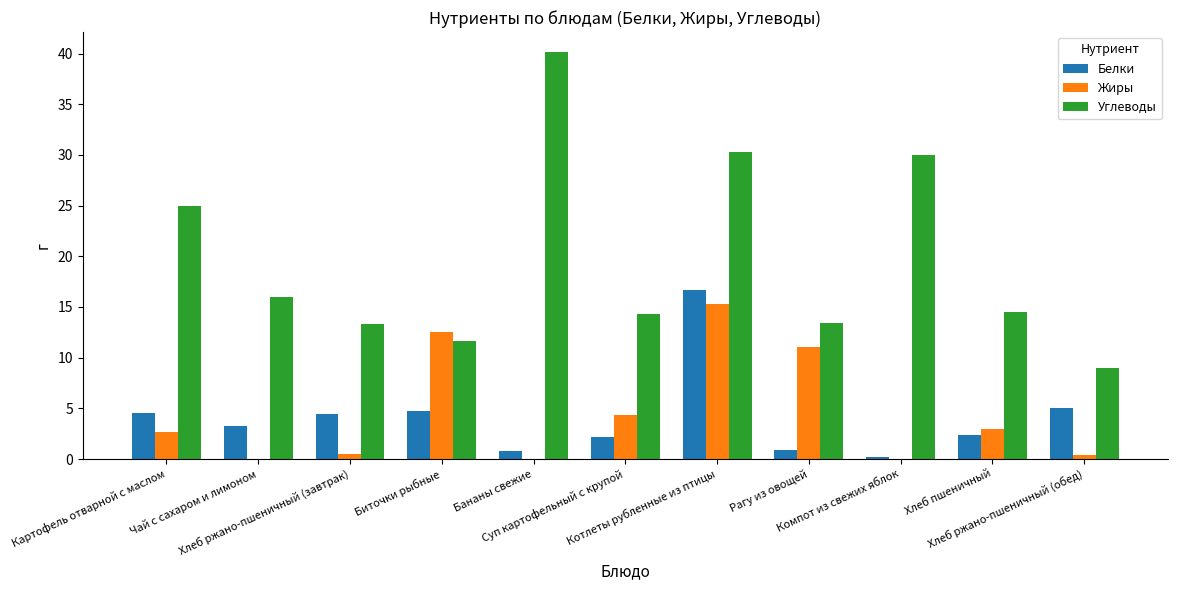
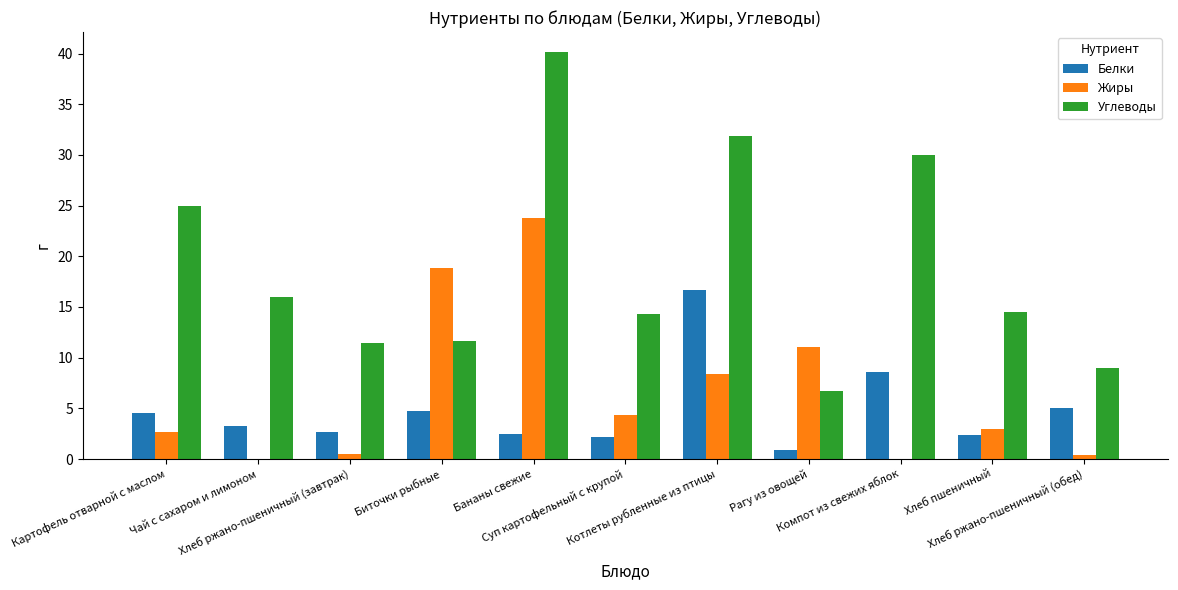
  {
    "Белки": {
      "Картофель отварной с маслом": 4.5,
      "Чай с сахаром и лимоном": 3.3,
-     "Хлеб ржано-пшеничный (завтрак)": 4.4,
+     "Хлеб ржано-пшеничный (завтрак)": 2.6,
      "Биточки рыбные": 4.7,
-     "Бананы свежие": 0.8,
+     "Бананы свежие": 2.5,
      "Суп картофельный с крупой": 2.2,
      "Котлеты рубленные из птицы": 16.6,
      "Рагу из овощей": 0.9,
-     "Компот из свежих яблок": 0.2,
+     "Компот из свежих яблок": 8.6,
      "Хлеб пшеничный": 2.4,
      "Хлеб ржано-пшеничный (обед)": 5.0
    },
    "Жиры": {
      "Картофель отварной с маслом": 2.7,
      "Хлеб ржано-пшеничный (завтрак)": 0.5,
-     "Биточки рыбные": 12.5,
-     "Бананы свежие": 0.0,
+     "Биточки рыбные": 18.8,
+     "Бананы свежие": 23.8,
      "Суп картофельный с крупой": 4.4,
-     "Котлеты рубленные из птицы": 15.3,
+     "Котлеты рубленные из птицы": 8.4,
      "Рагу из овощей": 11.1,
      "Компот из свежих яблок": 0.0,
      "Хлеб пшеничный": 3.0,
      "Хлеб ржано-пшеничный (обед)": 0.4
    },
    "Углеводы": {
      "Картофель отварной с маслом": 25.0,
      "Чай с сахаром и лимоном": 16.0,
-     "Хлеб ржано-пшеничный (завтрак)": 13.4,
+     "Хлеб ржано-пшеничный (завтрак)": 11.4,
      "Биточки рыбные": 11.6,
      "Бананы свежие": 40.1,
      "Суп картофельный с крупой": 14.3,
-     "Котлеты рубленные из птицы": 30.3,
-     "Рагу из овощей": 13.4,
+     "Котлеты рубленные из птицы": 31.9,
+     "Рагу из овощей": 6.7,
      "Компот из свежих яблок": 30.0,
      "Хлеб пшеничный": 14.5,
      "Хлеб ржано-пшеничный (обед)": 9.0
    }
  }
